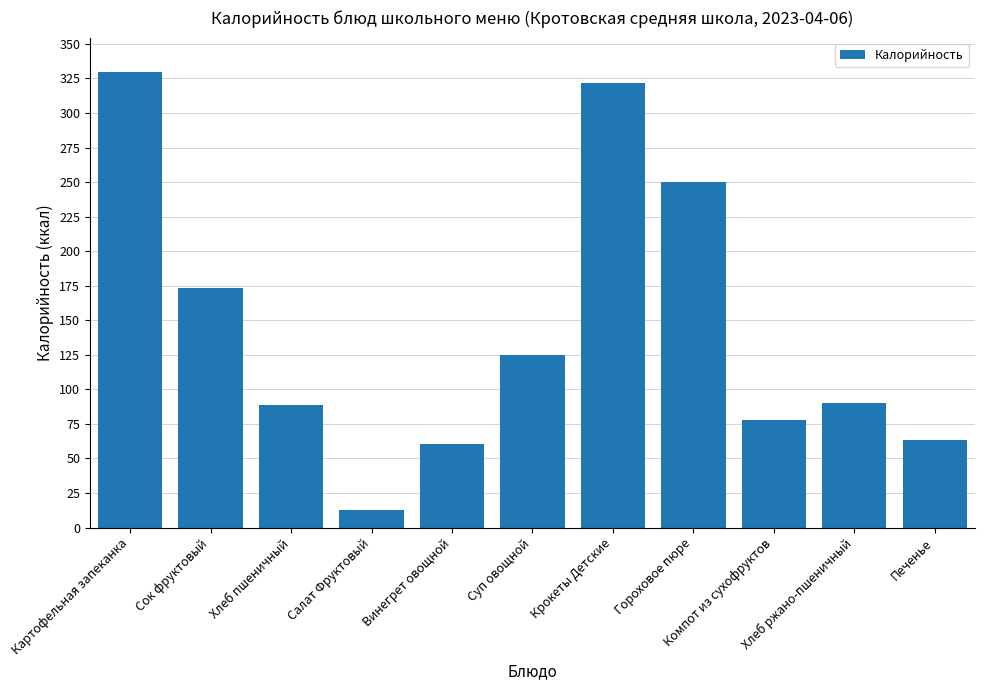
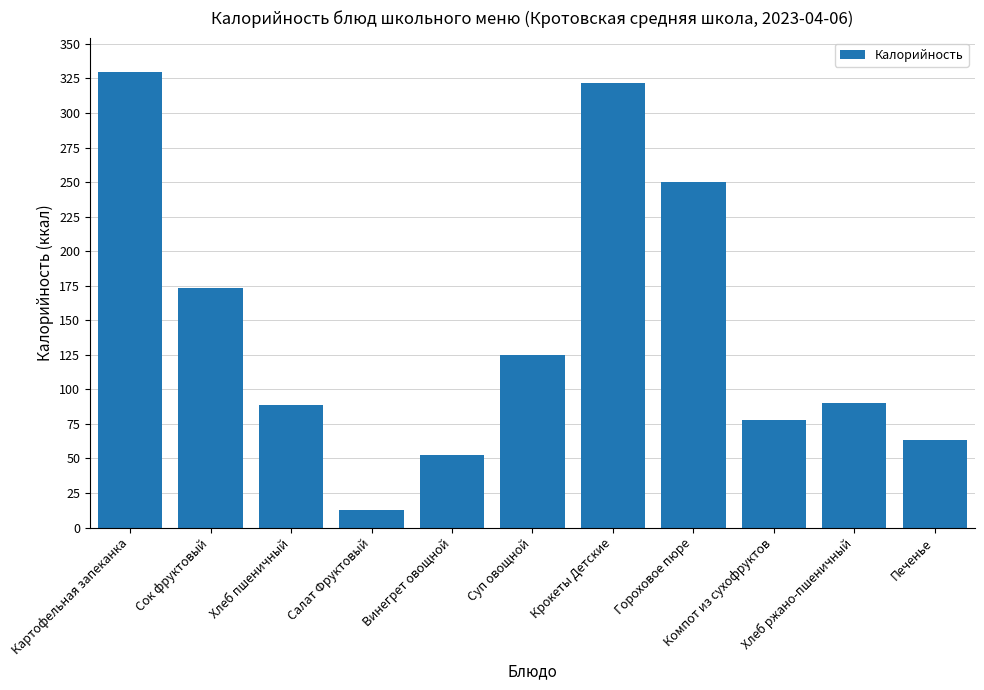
  {
    "Картофельная запеканка": 330,
    "Сок фруктовый": 173,
    "Хлеб пшеничный": 89,
    "Салат Фруктовый": 13,
-   "Винегрет овощной": 60,
+   "Винегрет овощной": 53,
    "Суп овощной": 125,
    "Крокеты Детские": 322,
    "Гороховое пюре": 250,
    "Компот из сухофруктов": 78,
    "Хлеб ржано-пшеничный": 91,
    "Печенье": 63
  }
